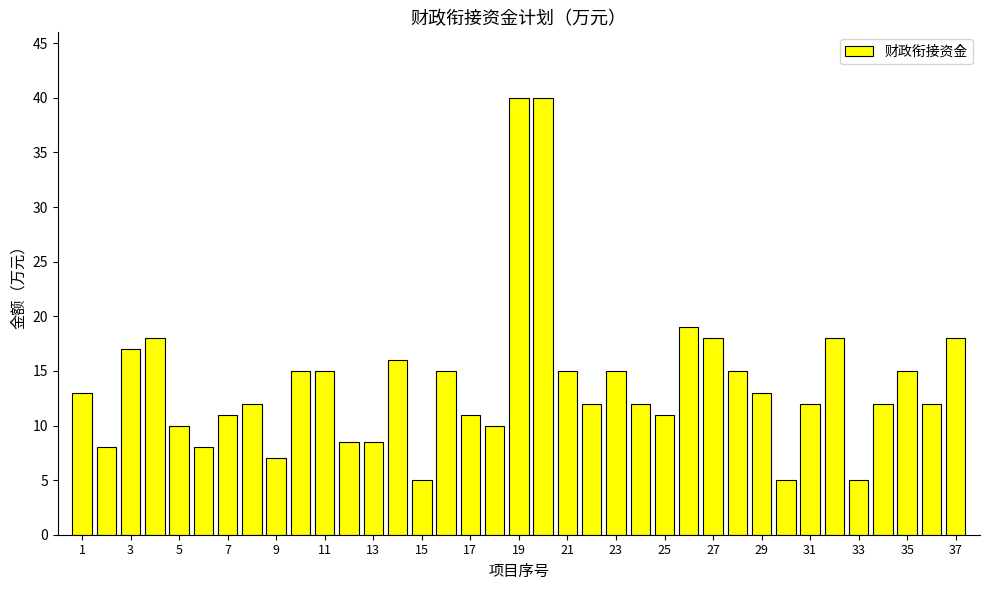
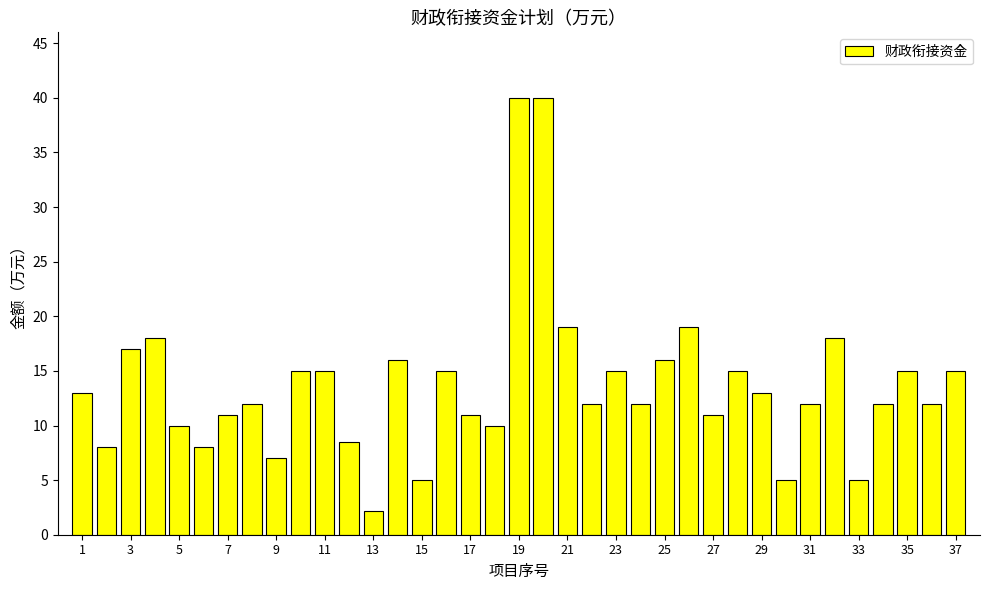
  {
    "1": 13.0,
    "3": 17.0,
    "5": 10.0,
    "7": 11.0,
    "9": 7.0,
    "11": 15.0,
-   "13": 8.5,
+   "13": 2.2,
    "15": 5.0,
    "17": 11.0,
    "19": 40.0,
-   "21": 15,
+   "21": 19,
    "23": 15.0,
-   "25": 11,
-   "27": 18,
+   "25": 16,
+   "27": 11,
    "29": 13.0,
    "31": 12.0,
    "33": 5.0,
    "35": 15.0,
-   "37": 18
+   "37": 15
  }
